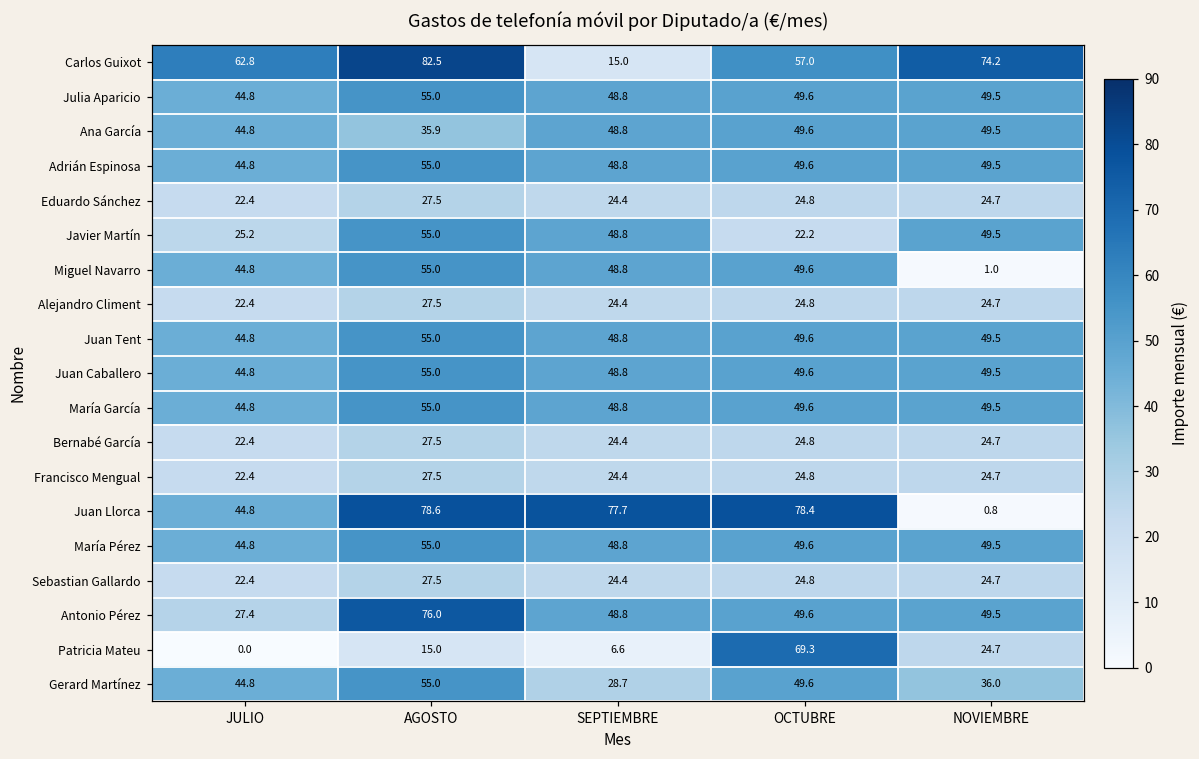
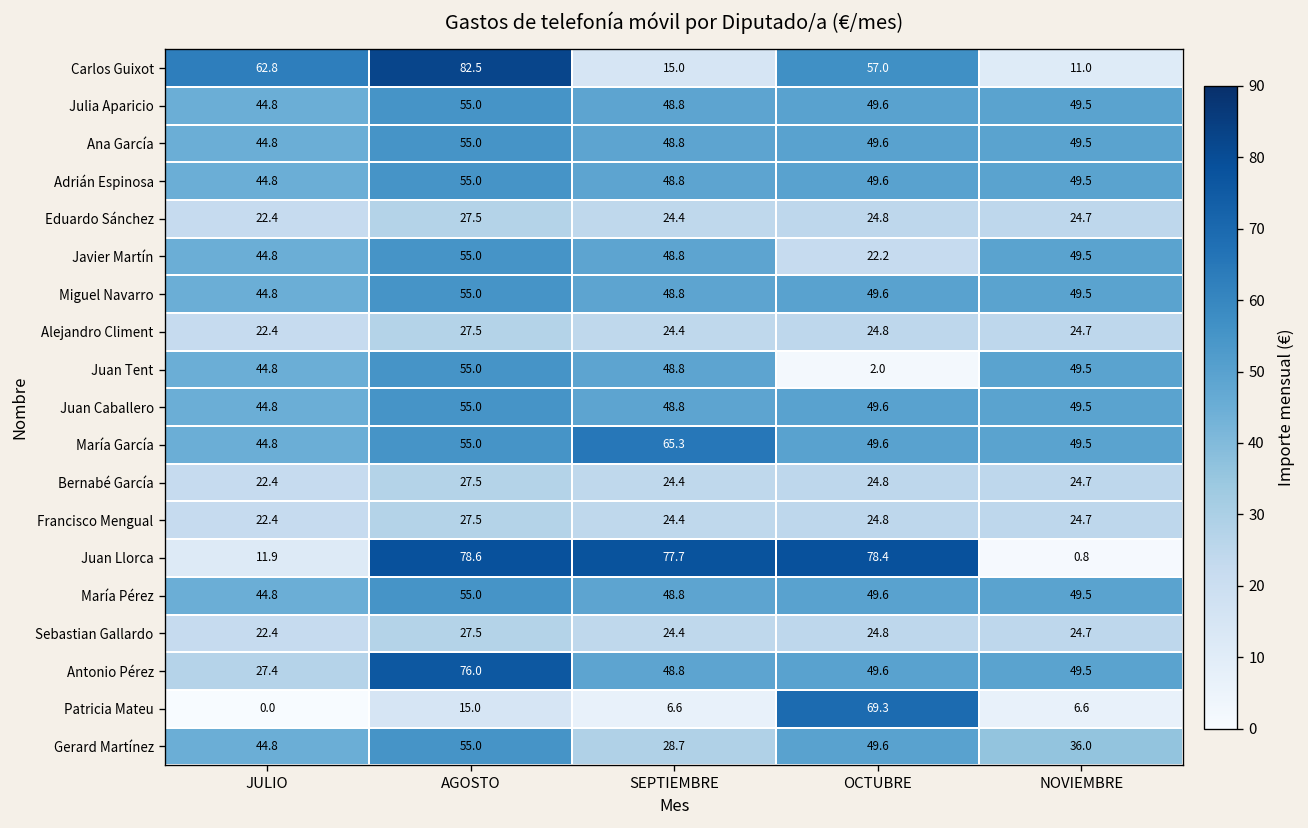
  {
    "Carlos Guixot": {
      "JULIO": 62.8,
      "AGOSTO": 82.5,
      "SEPTIEMBRE": 15.0,
      "OCTUBRE": 57.0,
-     "NOVIEMBRE": 74.2
+     "NOVIEMBRE": 11.0
    },
    "Julia Aparicio": {
      "JULIO": 44.8,
      "AGOSTO": 55.0,
      "SEPTIEMBRE": 48.8,
      "OCTUBRE": 49.6,
      "NOVIEMBRE": 49.5
    },
    "Ana García": {
      "JULIO": 44.8,
-     "AGOSTO": 35.9,
+     "AGOSTO": 55.0,
      "SEPTIEMBRE": 48.8,
      "OCTUBRE": 49.6,
      "NOVIEMBRE": 49.5
    },
    "Adrián Espinosa": {
      "JULIO": 44.8,
      "AGOSTO": 55.0,
      "SEPTIEMBRE": 48.8,
      "OCTUBRE": 49.6,
      "NOVIEMBRE": 49.5
    },
    "Eduardo Sánchez": {
      "JULIO": 22.4,
      "AGOSTO": 27.5,
      "SEPTIEMBRE": 24.4,
      "OCTUBRE": 24.8,
      "NOVIEMBRE": 24.7
    },
    "Javier Martín": {
-     "JULIO": 25.2,
+     "JULIO": 44.8,
      "AGOSTO": 55.0,
      "SEPTIEMBRE": 48.8,
      "OCTUBRE": 22.2,
      "NOVIEMBRE": 49.5
    },
    "Miguel Navarro": {
      "JULIO": 44.8,
      "AGOSTO": 55.0,
      "SEPTIEMBRE": 48.8,
      "OCTUBRE": 49.6,
-     "NOVIEMBRE": 1.0
+     "NOVIEMBRE": 49.5
    },
    "Alejandro Climent": {
      "JULIO": 22.4,
      "AGOSTO": 27.5,
      "SEPTIEMBRE": 24.4,
      "OCTUBRE": 24.8,
      "NOVIEMBRE": 24.7
    },
    "Juan Tent": {
      "JULIO": 44.8,
      "AGOSTO": 55.0,
      "SEPTIEMBRE": 48.8,
-     "OCTUBRE": 49.6,
+     "OCTUBRE": 2.0,
      "NOVIEMBRE": 49.5
    },
    "Juan Caballero": {
      "JULIO": 44.8,
      "AGOSTO": 55.0,
      "SEPTIEMBRE": 48.8,
      "OCTUBRE": 49.6,
      "NOVIEMBRE": 49.5
    },
    "María García": {
      "JULIO": 44.8,
      "AGOSTO": 55.0,
-     "SEPTIEMBRE": 48.8,
+     "SEPTIEMBRE": 65.3,
      "OCTUBRE": 49.6,
      "NOVIEMBRE": 49.5
    },
    "Bernabé García": {
      "JULIO": 22.4,
      "AGOSTO": 27.5,
      "SEPTIEMBRE": 24.4,
      "OCTUBRE": 24.8,
      "NOVIEMBRE": 24.7
    },
    "Francisco Mengual": {
      "JULIO": 22.4,
      "AGOSTO": 27.5,
      "SEPTIEMBRE": 24.4,
      "OCTUBRE": 24.8,
      "NOVIEMBRE": 24.7
    },
    "Juan Llorca": {
-     "JULIO": 44.8,
+     "JULIO": 11.9,
      "AGOSTO": 78.6,
      "SEPTIEMBRE": 77.7,
      "OCTUBRE": 78.4,
      "NOVIEMBRE": 0.8
    },
    "María Pérez": {
      "JULIO": 44.8,
      "AGOSTO": 55.0,
      "SEPTIEMBRE": 48.8,
      "OCTUBRE": 49.6,
      "NOVIEMBRE": 49.5
    },
    "Sebastian Gallardo": {
      "JULIO": 22.4,
      "AGOSTO": 27.5,
      "SEPTIEMBRE": 24.4,
      "OCTUBRE": 24.8,
      "NOVIEMBRE": 24.7
    },
    "Antonio Pérez": {
      "JULIO": 27.4,
      "AGOSTO": 76.0,
      "SEPTIEMBRE": 48.8,
      "OCTUBRE": 49.6,
      "NOVIEMBRE": 49.5
    },
    "Patricia Mateu": {
      "JULIO": 0.0,
      "AGOSTO": 15.0,
      "SEPTIEMBRE": 6.6,
      "OCTUBRE": 69.3,
-     "NOVIEMBRE": 24.7
+     "NOVIEMBRE": 6.6
    },
    "Gerard Martínez": {
      "JULIO": 44.8,
      "AGOSTO": 55.0,
      "SEPTIEMBRE": 28.7,
      "OCTUBRE": 49.6,
      "NOVIEMBRE": 36.0
    }
  }
